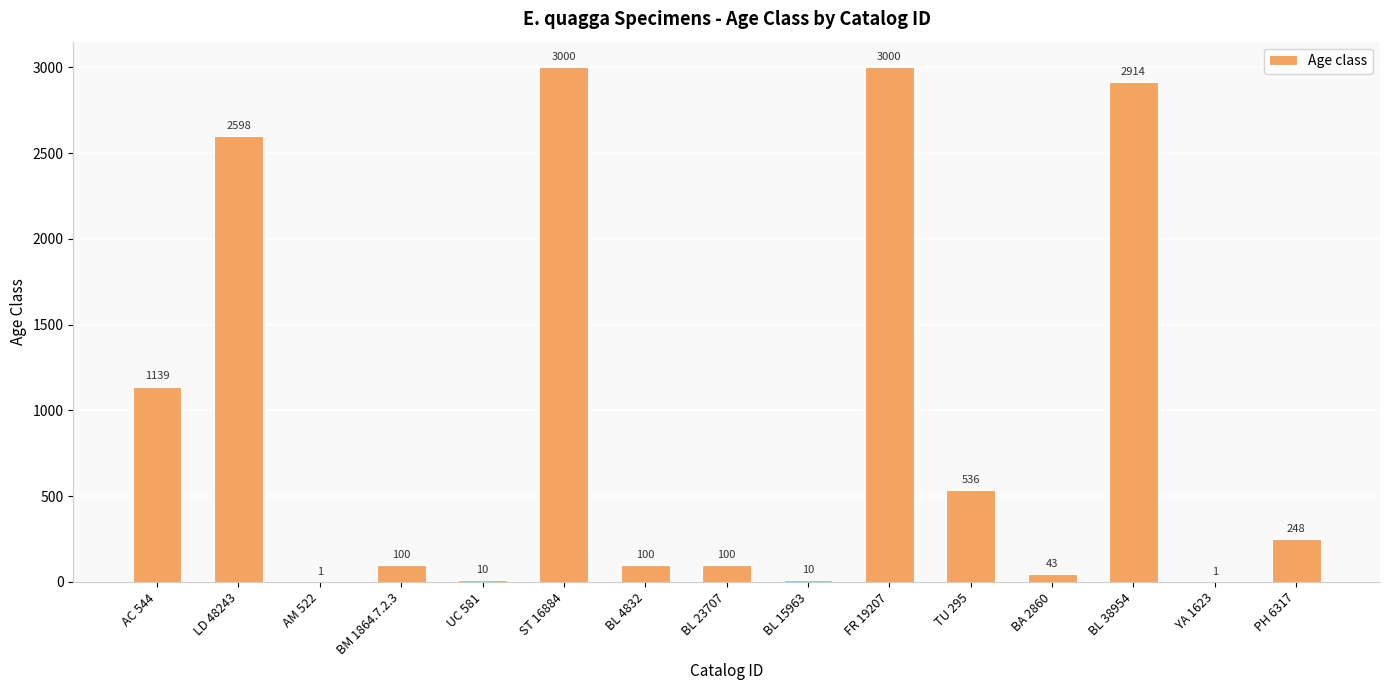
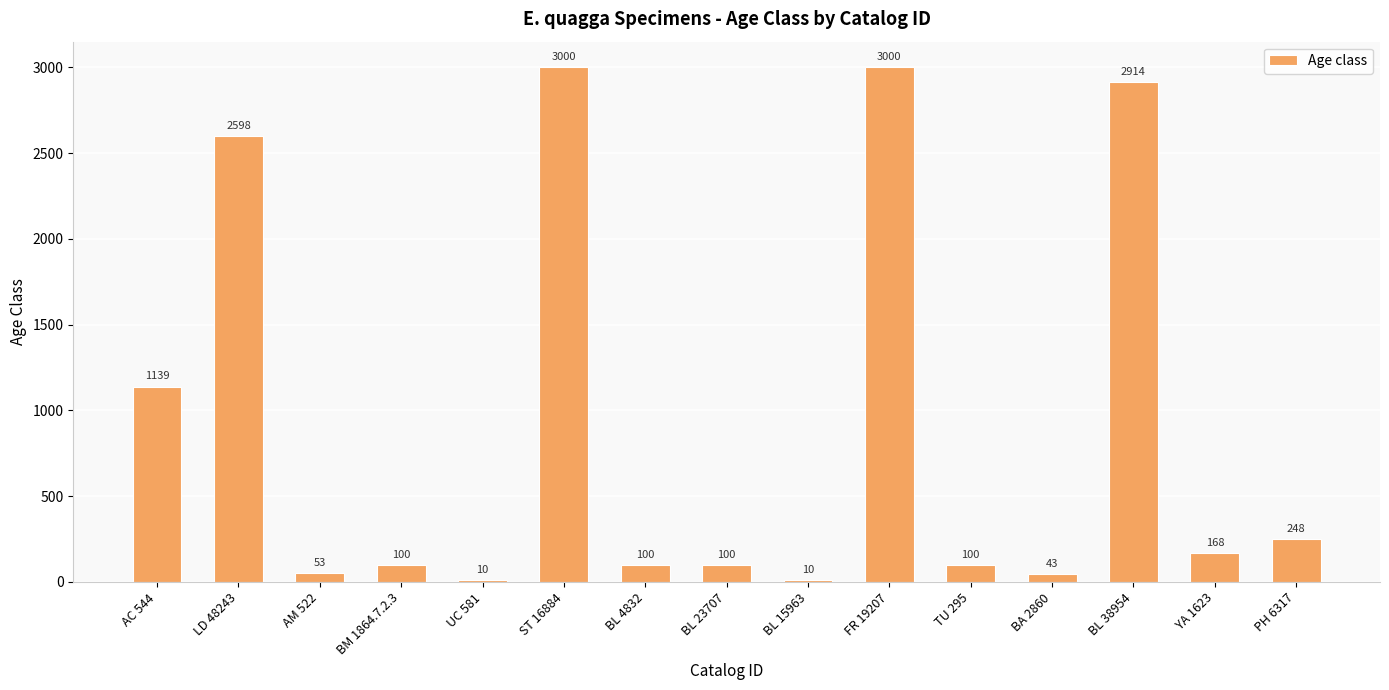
  {
    "AC 544": 1139,
    "LD 48243": 2598,
-   "AM 522": 1,
+   "AM 522": 53,
    "BM 1864.7.2.3": 100,
    "UC 581": 10,
    "ST 16884": 3000,
    "BL 4832": 100,
    "BL 23707": 100,
    "BL 15963": 10,
    "FR 19207": 3000,
-   "TU 295": 536,
+   "TU 295": 100,
    "BA 2860": 43,
    "BL 38954": 2914,
-   "YA 1623": 1,
+   "YA 1623": 168,
    "PH 6317": 248
  }
